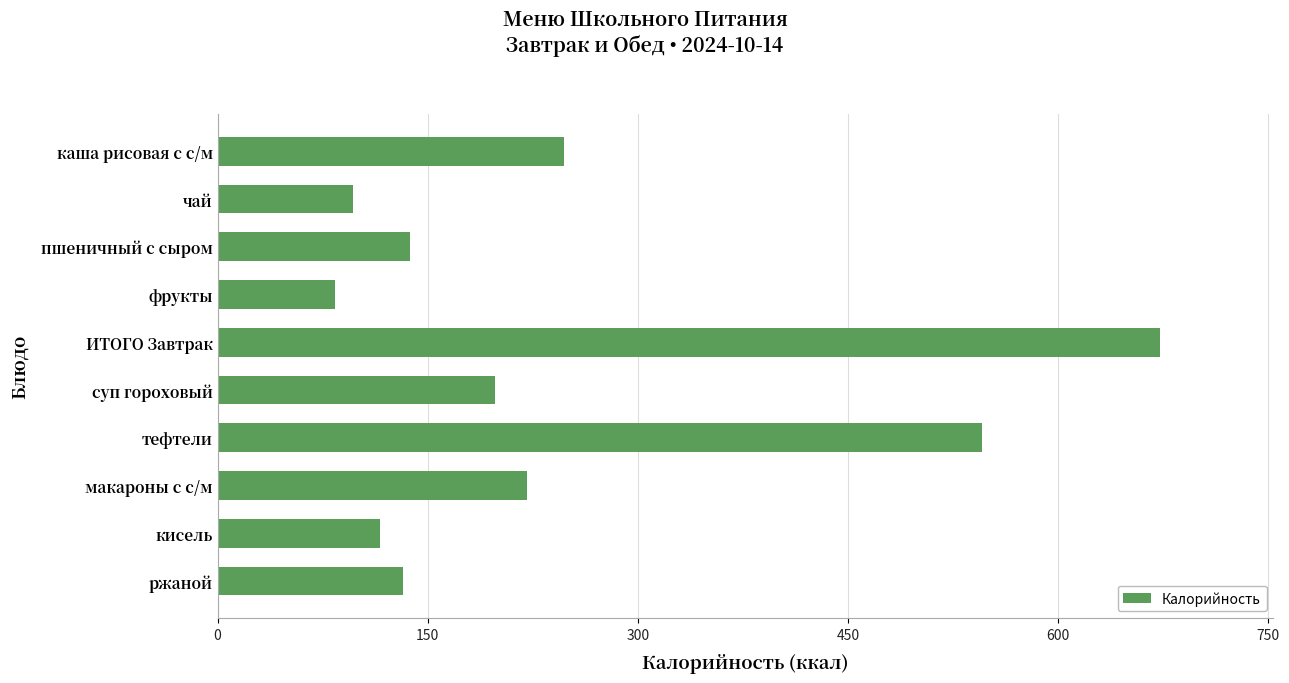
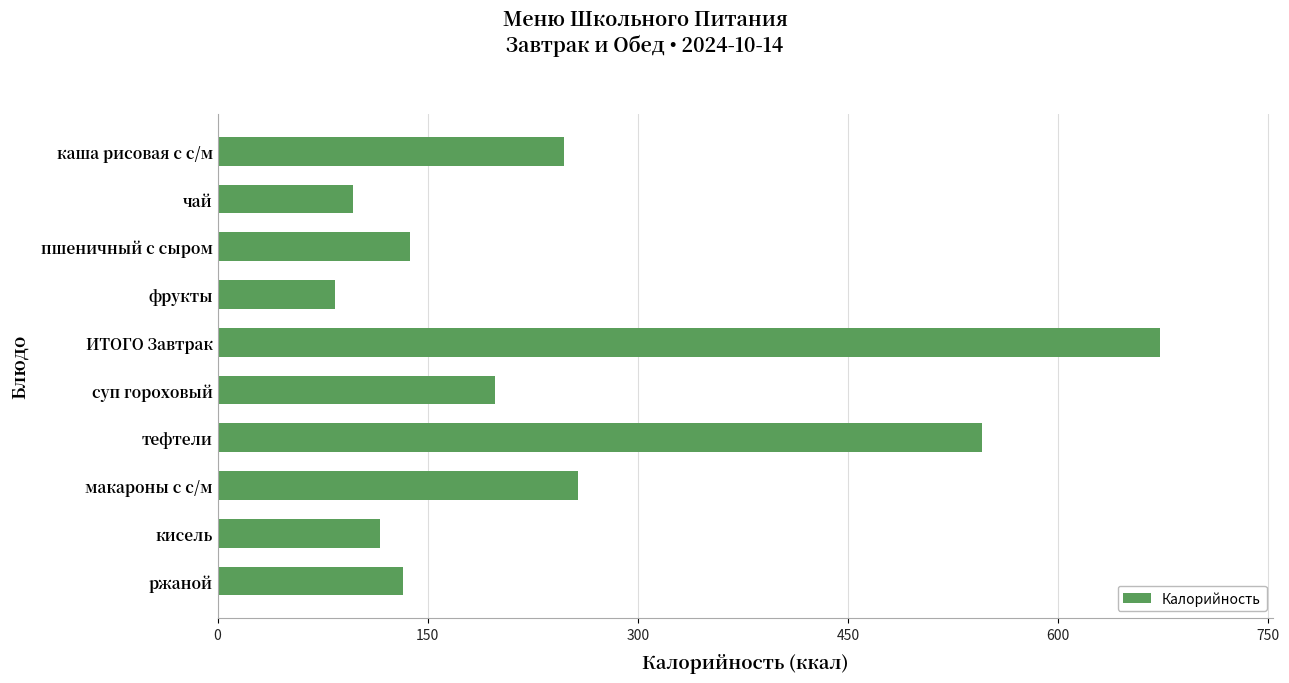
  {
    "каша рисовая с с/м": 247,
    "чай": 97,
    "пшеничный с сыром": 137,
    "фрукты": 84,
    "ИТОГО Завтрак": 673,
    "суп гороховый": 198,
    "тефтели": 546,
-   "макароны с с/м": 221,
+   "макароны с с/м": 257,
    "кисель": 116,
    "ржаной": 132
  }
